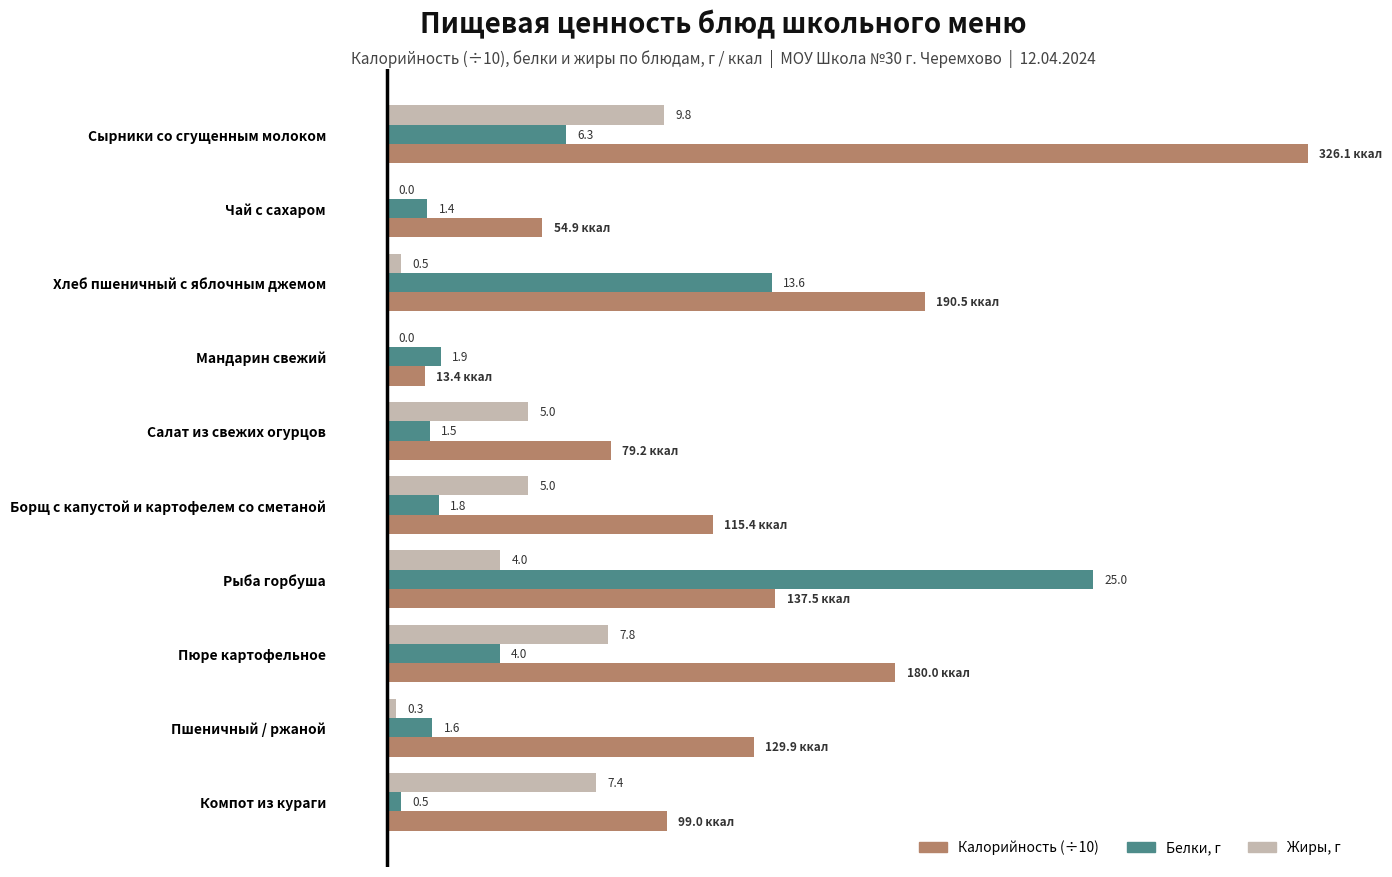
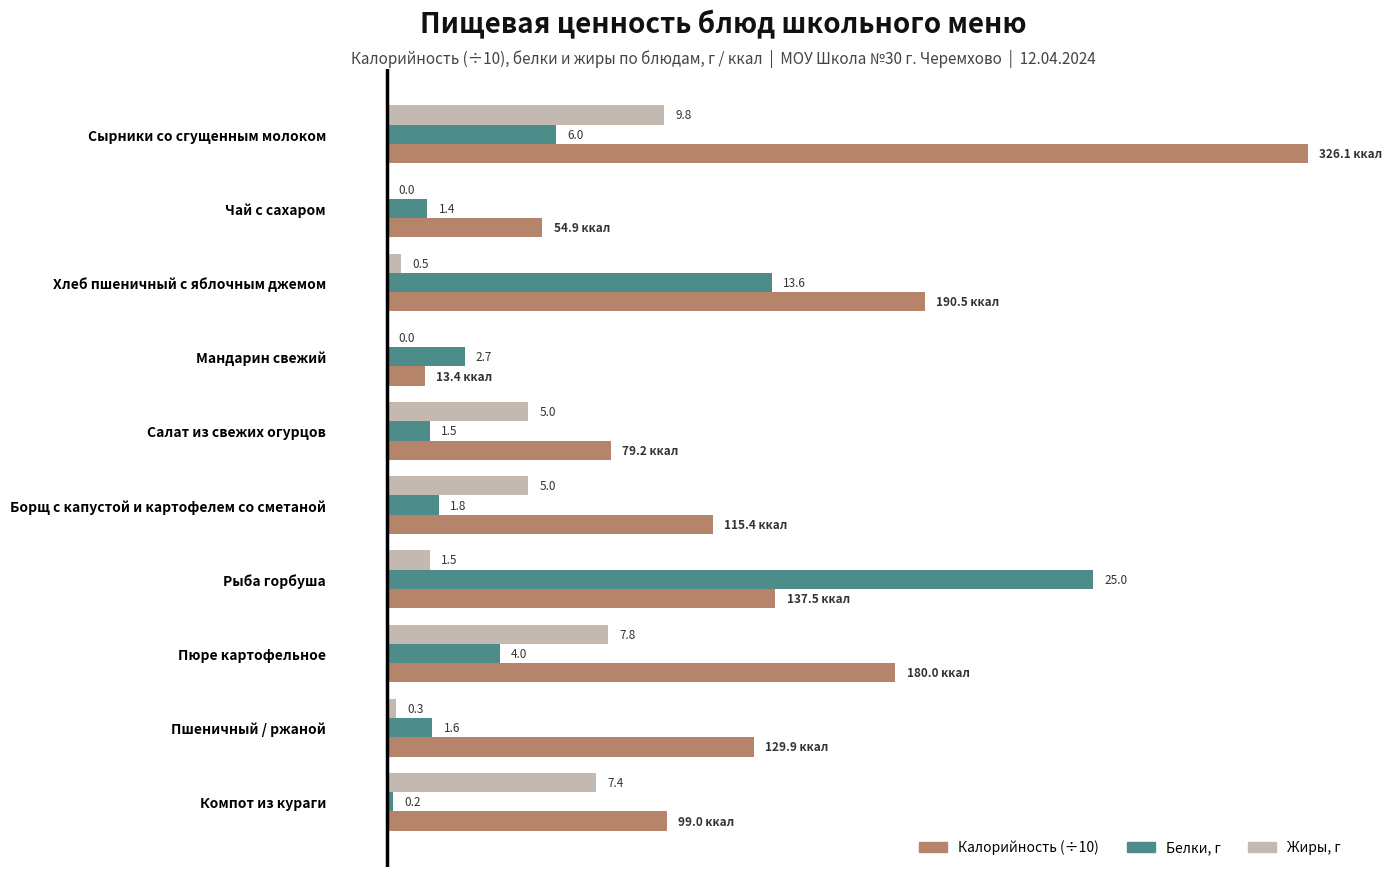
  {
    "Белки, г": {
-     "Сырники со сгущенным молоком": 6.3,
+     "Сырники со сгущенным молоком": 6.0,
      "Чай с сахаром": 1.4,
      "Хлеб пшеничный с яблочным джемом": 13.6,
-     "Мандарин свежий": 1.9,
+     "Мандарин свежий": 2.7,
      "Салат из свежих огурцов": 1.5,
      "Борщ с капустой и картофелем со сметаной": 1.8,
      "Рыба горбуша": 25.0,
      "Пюре картофельное": 4.0,
      "Пшеничный / ржаной": 1.6,
-     "Компот из кураги": 0.5
+     "Компот из кураги": 0.2
    },
    "Жиры, г": {
      "Сырники со сгущенным молоком": 9.8,
      "Чай с сахаром": 0.0,
      "Хлеб пшеничный с яблочным джемом": 0.5,
      "Мандарин свежий": 0.0,
      "Салат из свежих огурцов": 5.0,
      "Борщ с капустой и картофелем со сметаной": 5.0,
-     "Рыба горбуша": 4.0,
+     "Рыба горбуша": 1.5,
      "Пюре картофельное": 7.8,
      "Пшеничный / ржаной": 0.3,
      "Компот из кураги": 7.4
    }
  }
